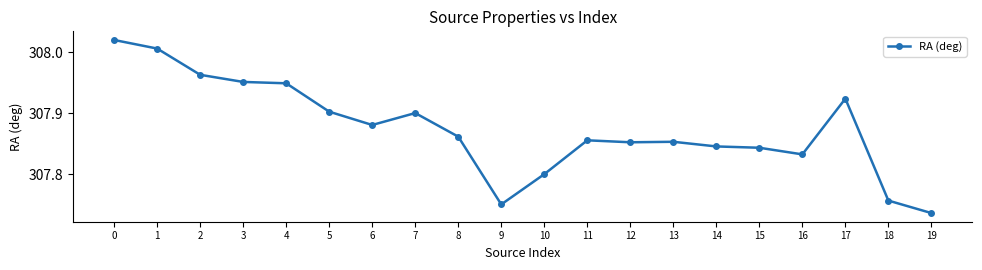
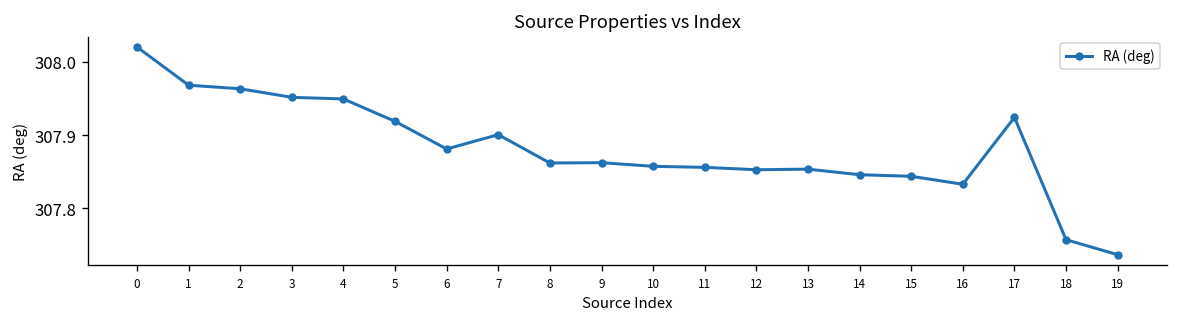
  {
    "0": 308.02,
-   "1": 308.01,
+   "1": 307.97,
    "2": 307.96,
    "3": 307.95,
    "4": 307.95,
-   "5": 307.90,
+   "5": 307.92,
    "6": 307.88,
    "7": 307.90,
    "8": 307.86,
-   "9": 307.75,
-   "10": 307.80,
+   "9": 307.86,
+   "10": 307.86,
    "11": 307.86,
    "12": 307.85,
    "13": 307.85,
    "14": 307.85,
    "15": 307.84,
    "16": 307.83,
    "17": 307.92,
    "18": 307.76,
    "19": 307.74
  }
